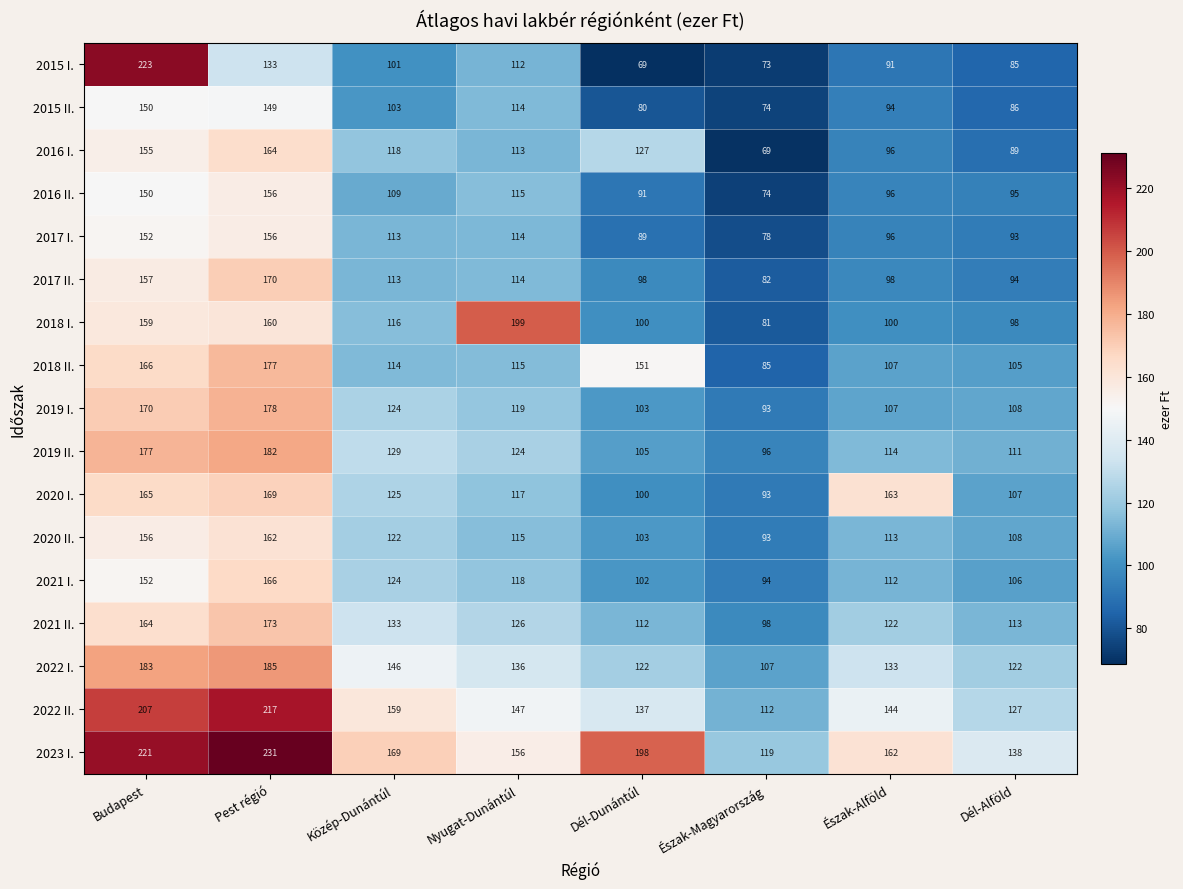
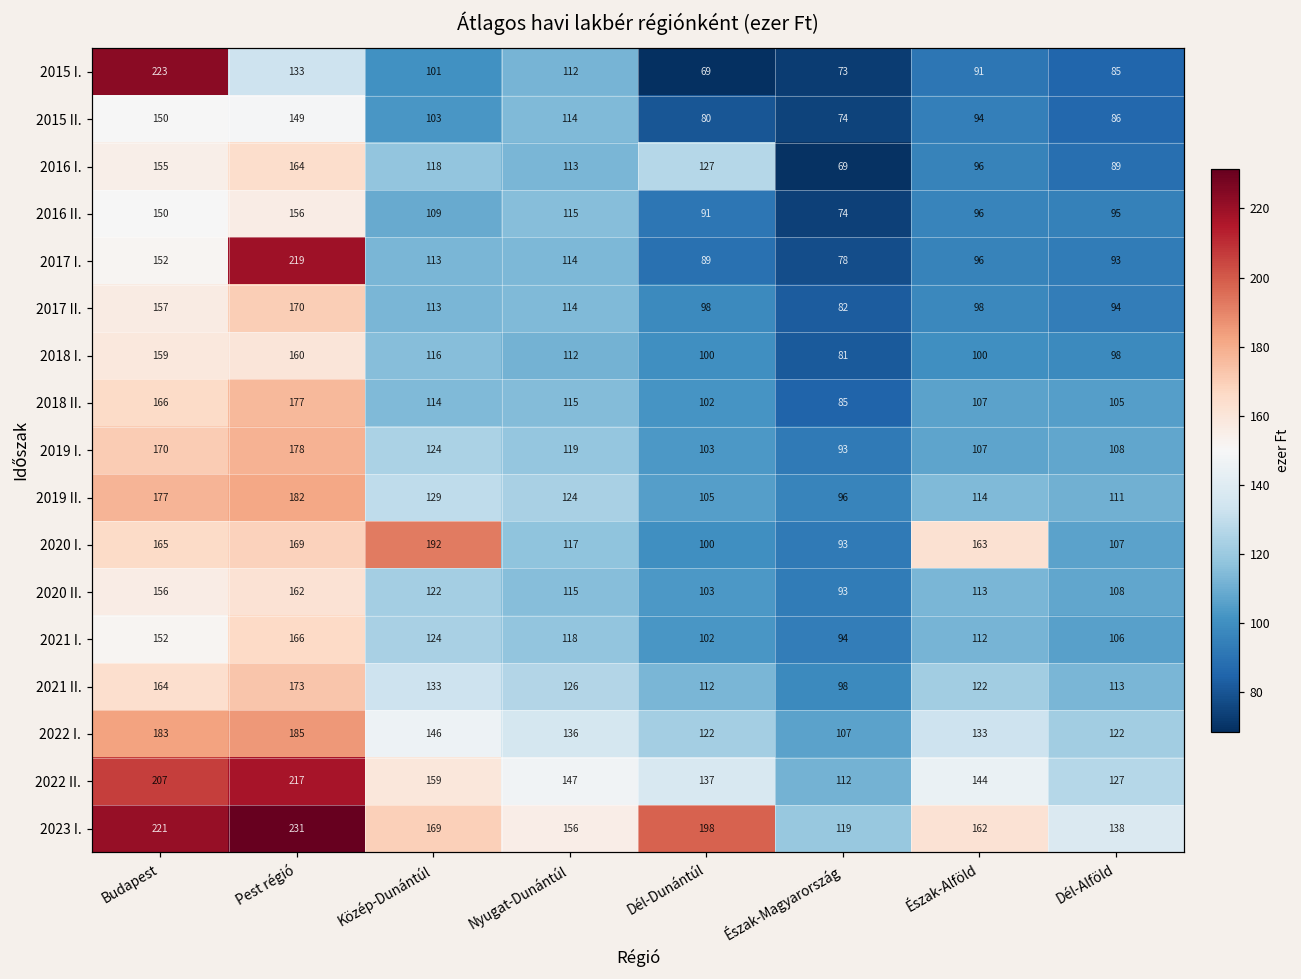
  {
    "2015 I.": {
      "Budapest": 223,
      "Pest régió": 133,
      "Közép-Dunántúl": 101,
      "Nyugat-Dunántúl": 112,
      "Dél-Dunántúl": 69,
      "Észak-Magyarország": 73,
      "Észak-Alföld": 91,
      "Dél-Alföld": 85
    },
    "2015 II.": {
      "Budapest": 150,
      "Pest régió": 149,
      "Közép-Dunántúl": 103,
      "Nyugat-Dunántúl": 114,
      "Dél-Dunántúl": 80,
      "Észak-Magyarország": 74,
      "Észak-Alföld": 94,
      "Dél-Alföld": 86
    },
    "2016 I.": {
      "Budapest": 155,
      "Pest régió": 164,
      "Közép-Dunántúl": 118,
      "Nyugat-Dunántúl": 113,
      "Dél-Dunántúl": 127,
      "Észak-Magyarország": 69,
      "Észak-Alföld": 96,
      "Dél-Alföld": 89
    },
    "2016 II.": {
      "Budapest": 150,
      "Pest régió": 156,
      "Közép-Dunántúl": 109,
      "Nyugat-Dunántúl": 115,
      "Dél-Dunántúl": 91,
      "Észak-Magyarország": 74,
      "Észak-Alföld": 96,
      "Dél-Alföld": 95
    },
    "2017 I.": {
      "Budapest": 152,
-     "Pest régió": 156,
+     "Pest régió": 219,
      "Közép-Dunántúl": 113,
      "Nyugat-Dunántúl": 114,
      "Dél-Dunántúl": 89,
      "Észak-Magyarország": 78,
      "Észak-Alföld": 96,
      "Dél-Alföld": 93
    },
    "2017 II.": {
      "Budapest": 157,
      "Pest régió": 170,
      "Közép-Dunántúl": 113,
      "Nyugat-Dunántúl": 114,
      "Dél-Dunántúl": 98,
      "Észak-Magyarország": 82,
      "Észak-Alföld": 98,
      "Dél-Alföld": 94
    },
    "2018 I.": {
      "Budapest": 159,
      "Pest régió": 160,
      "Közép-Dunántúl": 116,
-     "Nyugat-Dunántúl": 199,
+     "Nyugat-Dunántúl": 112,
      "Dél-Dunántúl": 100,
      "Észak-Magyarország": 81,
      "Észak-Alföld": 100,
      "Dél-Alföld": 98
    },
    "2018 II.": {
      "Budapest": 166,
      "Pest régió": 177,
      "Közép-Dunántúl": 114,
      "Nyugat-Dunántúl": 115,
-     "Dél-Dunántúl": 151,
+     "Dél-Dunántúl": 102,
      "Észak-Magyarország": 85,
      "Észak-Alföld": 107,
      "Dél-Alföld": 105
    },
    "2019 I.": {
      "Budapest": 170,
      "Pest régió": 178,
      "Közép-Dunántúl": 124,
      "Nyugat-Dunántúl": 119,
      "Dél-Dunántúl": 103,
      "Észak-Magyarország": 93,
      "Észak-Alföld": 107,
      "Dél-Alföld": 108
    },
    "2019 II.": {
      "Budapest": 177,
      "Pest régió": 182,
      "Közép-Dunántúl": 129,
      "Nyugat-Dunántúl": 124,
      "Dél-Dunántúl": 105,
      "Észak-Magyarország": 96,
      "Észak-Alföld": 114,
      "Dél-Alföld": 111
    },
    "2020 I.": {
      "Budapest": 165,
      "Pest régió": 169,
-     "Közép-Dunántúl": 125,
+     "Közép-Dunántúl": 192,
      "Nyugat-Dunántúl": 117,
      "Dél-Dunántúl": 100,
      "Észak-Magyarország": 93,
      "Észak-Alföld": 163,
      "Dél-Alföld": 107
    },
    "2020 II.": {
      "Budapest": 156,
      "Pest régió": 162,
      "Közép-Dunántúl": 122,
      "Nyugat-Dunántúl": 115,
      "Dél-Dunántúl": 103,
      "Észak-Magyarország": 93,
      "Észak-Alföld": 113,
      "Dél-Alföld": 108
    },
    "2021 I.": {
      "Budapest": 152,
      "Pest régió": 166,
      "Közép-Dunántúl": 124,
      "Nyugat-Dunántúl": 118,
      "Dél-Dunántúl": 102,
      "Észak-Magyarország": 94,
      "Észak-Alföld": 112,
      "Dél-Alföld": 106
    },
    "2021 II.": {
      "Budapest": 164,
      "Pest régió": 173,
      "Közép-Dunántúl": 133,
      "Nyugat-Dunántúl": 126,
      "Dél-Dunántúl": 112,
      "Észak-Magyarország": 98,
      "Észak-Alföld": 122,
      "Dél-Alföld": 113
    },
    "2022 I.": {
      "Budapest": 183,
      "Pest régió": 185,
      "Közép-Dunántúl": 146,
      "Nyugat-Dunántúl": 136,
      "Dél-Dunántúl": 122,
      "Észak-Magyarország": 107,
      "Észak-Alföld": 133,
      "Dél-Alföld": 122
    },
    "2022 II.": {
      "Budapest": 207,
      "Pest régió": 217,
      "Közép-Dunántúl": 159,
      "Nyugat-Dunántúl": 147,
      "Dél-Dunántúl": 137,
      "Észak-Magyarország": 112,
      "Észak-Alföld": 144,
      "Dél-Alföld": 127
    },
    "2023 I.": {
      "Budapest": 221,
      "Pest régió": 231,
      "Közép-Dunántúl": 169,
      "Nyugat-Dunántúl": 156,
      "Dél-Dunántúl": 198,
      "Észak-Magyarország": 119,
      "Észak-Alföld": 162,
      "Dél-Alföld": 138
    }
  }
